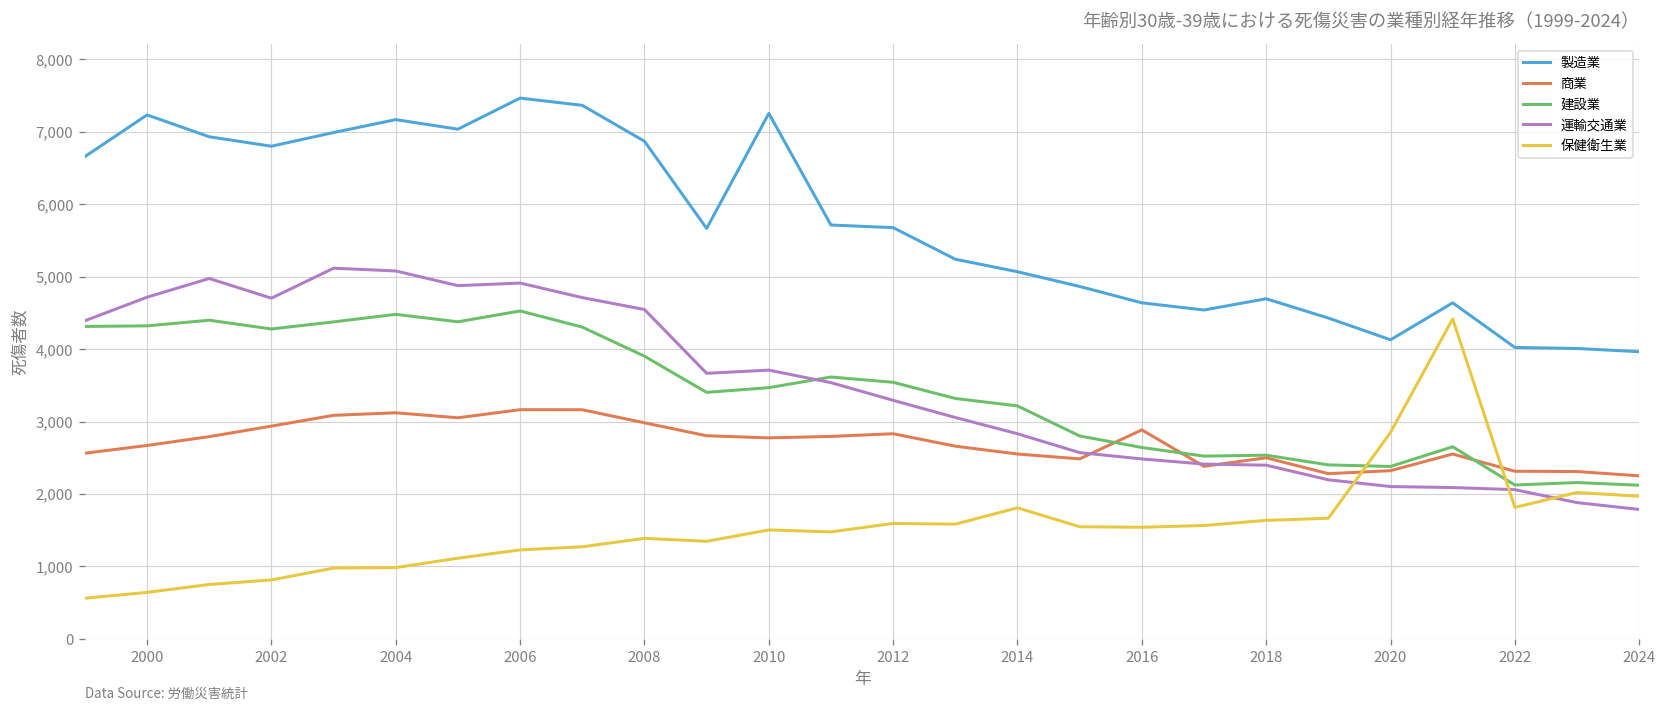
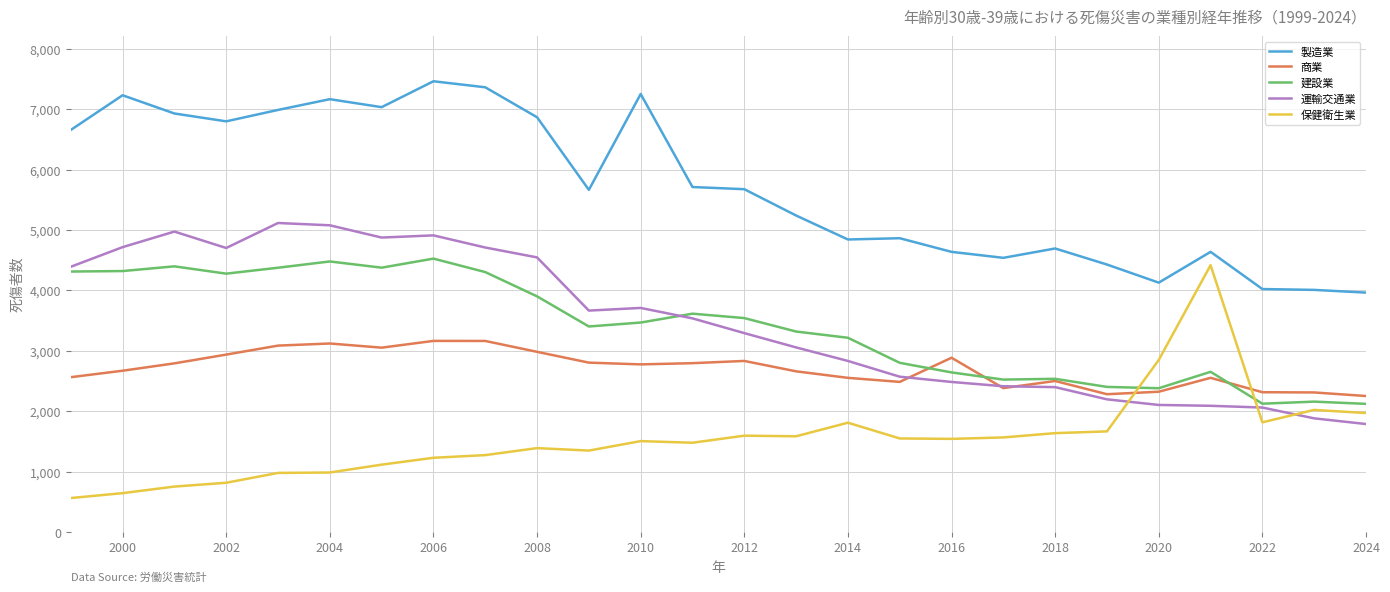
  {
    "製造業": {
      "2000": "7,200",
      "2002": "6,800",
      "2004": "7,200",
      "2006": "7,500",
      "2008": "6,900",
      "2010": "7,300",
      "2012": "5,700",
-     "2014": "5,100",
+     "2014": "4,800",
      "2016": "4,600",
      "2018": "4,700",
      "2020": "4,100",
      "2022": "4,000",
      "2024": "4,000"
    },
    "商業": {
      "2000": "2,700",
      "2002": "2,900",
      "2004": "3,100",
      "2006": "3,200",
      "2008": "3,000",
      "2010": "2,800",
      "2012": "2,800",
      "2014": "2,600",
      "2016": "2,900",
      "2020": "2,300",
      "2022": "2,300",
      "2024": "2,300"
    },
    "建設業": {
      "2000": "4,300",
      "2002": "4,300",
      "2004": "4,500",
      "2006": "4,500",
      "2008": "3,900",
      "2010": "3,500",
      "2012": "3,500",
      "2014": "3,200",
      "2016": "2,600",
      "2020": "2,400",
      "2022": "2,100",
      "2024": "2,100"
    },
    "運輸交通業": {
      "2000": "4,700",
      "2002": "4,700",
      "2004": "5,100",
      "2006": "4,900",
      "2008": "4,500",
      "2010": "3,700",
      "2012": "3,300",
      "2014": "2,800",
      "2016": "2,500",
      "2018": "2,400",
      "2020": "2,100",
      "2022": "2,100",
      "2024": "1,800"
    },
    "保健衛生業": {
      "2000": "600",
      "2002": "800",
      "2004": "1,000",
      "2006": "1,200",
      "2008": "1,400",
      "2010": "1,500",
      "2012": "1,600",
      "2014": "1,800",
      "2016": "1,500",
      "2018": "1,600",
      "2020": "2,800",
      "2022": "1,800",
      "2024": "2,000"
    }
  }
